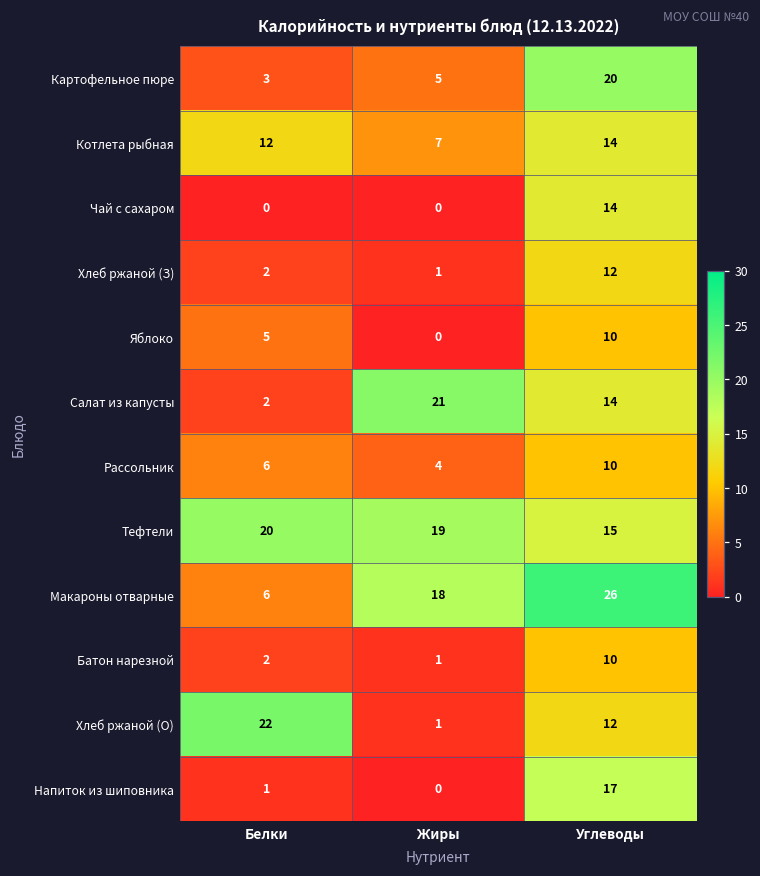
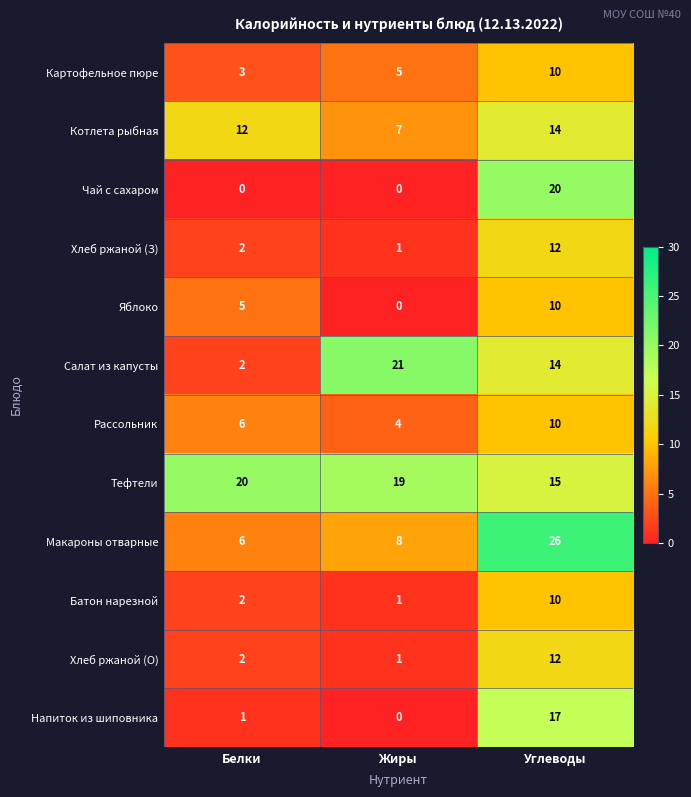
  {
    "Картофельное пюре": {
      "Белки": 3,
      "Жиры": 5,
-     "Углеводы": 20
+     "Углеводы": 10
    },
    "Котлета рыбная": {
      "Белки": 12,
      "Жиры": 7,
      "Углеводы": 14
    },
    "Чай с сахаром": {
      "Белки": 0,
      "Жиры": 0,
-     "Углеводы": 14
+     "Углеводы": 20
    },
    "Хлеб ржаной (З)": {
      "Белки": 2,
      "Жиры": 1,
      "Углеводы": 12
    },
    "Яблоко": {
      "Белки": 5,
      "Жиры": 0,
      "Углеводы": 10
    },
    "Салат из капусты": {
      "Белки": 2,
      "Жиры": 21,
      "Углеводы": 14
    },
    "Рассольник": {
      "Белки": 6,
      "Жиры": 4,
      "Углеводы": 10
    },
    "Тефтели": {
      "Белки": 20,
      "Жиры": 19,
      "Углеводы": 15
    },
    "Макароны отварные": {
      "Белки": 6,
-     "Жиры": 18,
+     "Жиры": 8,
      "Углеводы": 26
    },
    "Батон нарезной": {
      "Белки": 2,
      "Жиры": 1,
      "Углеводы": 10
    },
    "Хлеб ржаной (О)": {
-     "Белки": 22,
+     "Белки": 2,
      "Жиры": 1,
      "Углеводы": 12
    },
    "Напиток из шиповника": {
      "Белки": 1,
      "Жиры": 0,
      "Углеводы": 17
    }
  }
